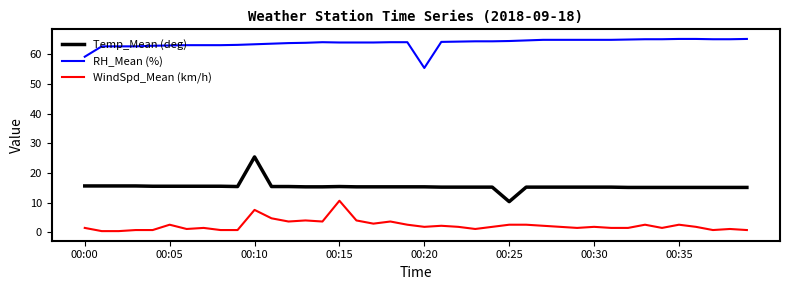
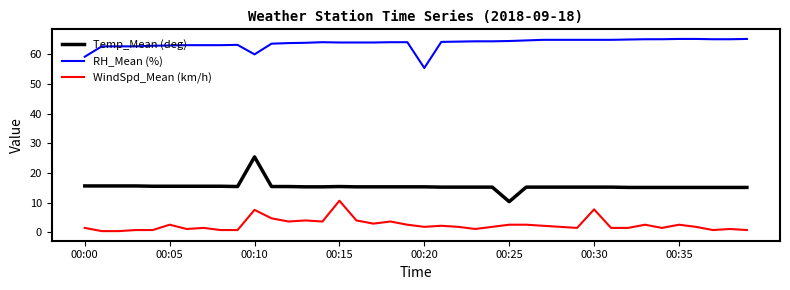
  {
    "Temp_Mean (deg)": {
      "00:00": 16,
      "00:05": 16,
      "00:10": 25,
      "00:15": 15,
      "00:20": 15,
      "00:25": 10,
      "00:30": 15,
      "00:35": 15
    },
    "RH_Mean (%)": {
      "00:00": 59,
      "00:05": 63,
-     "00:10": 63,
+     "00:10": 60,
      "00:15": 64,
      "00:20": 55,
      "00:25": 65,
      "00:30": 65,
      "00:35": 65
    },
    "WindSpd_Mean (km/h)": {
      "00:00": 1,
      "00:05": 3,
      "00:10": 8,
      "00:15": 11,
      "00:20": 2,
      "00:25": 3,
-     "00:30": 2,
+     "00:30": 8,
      "00:35": 3
    }
  }
